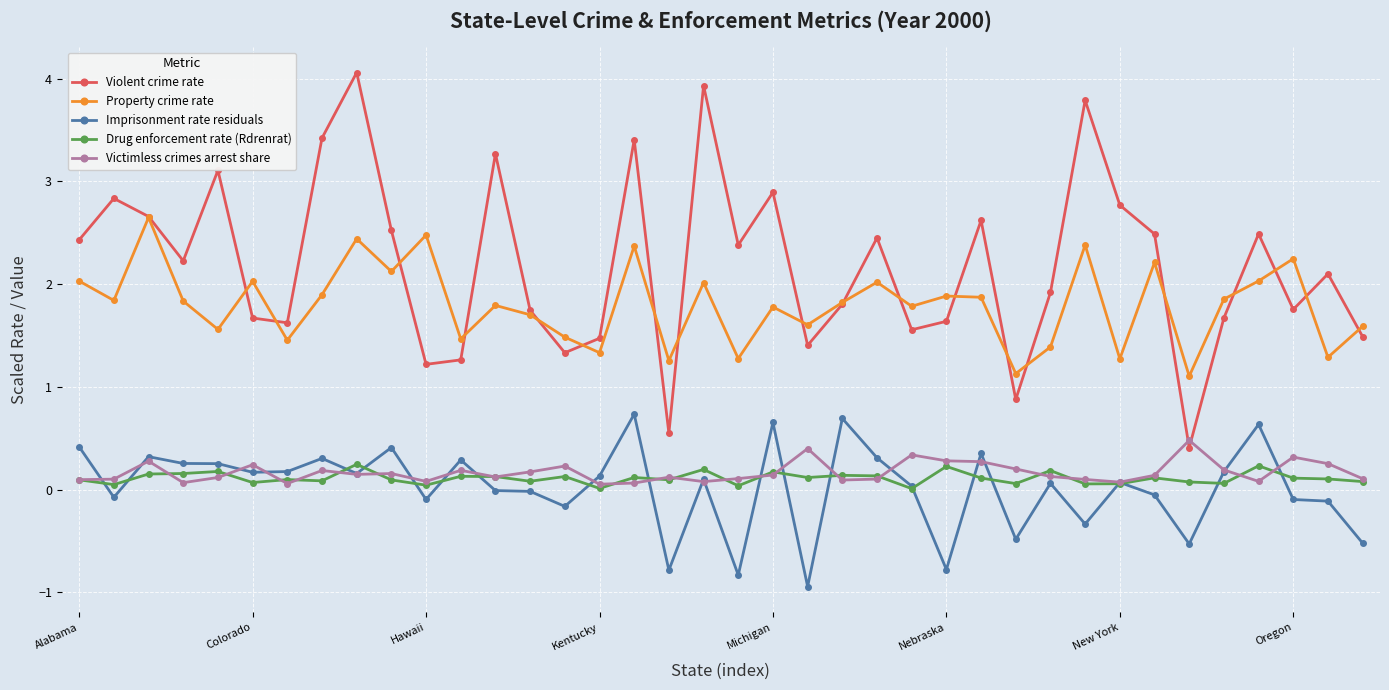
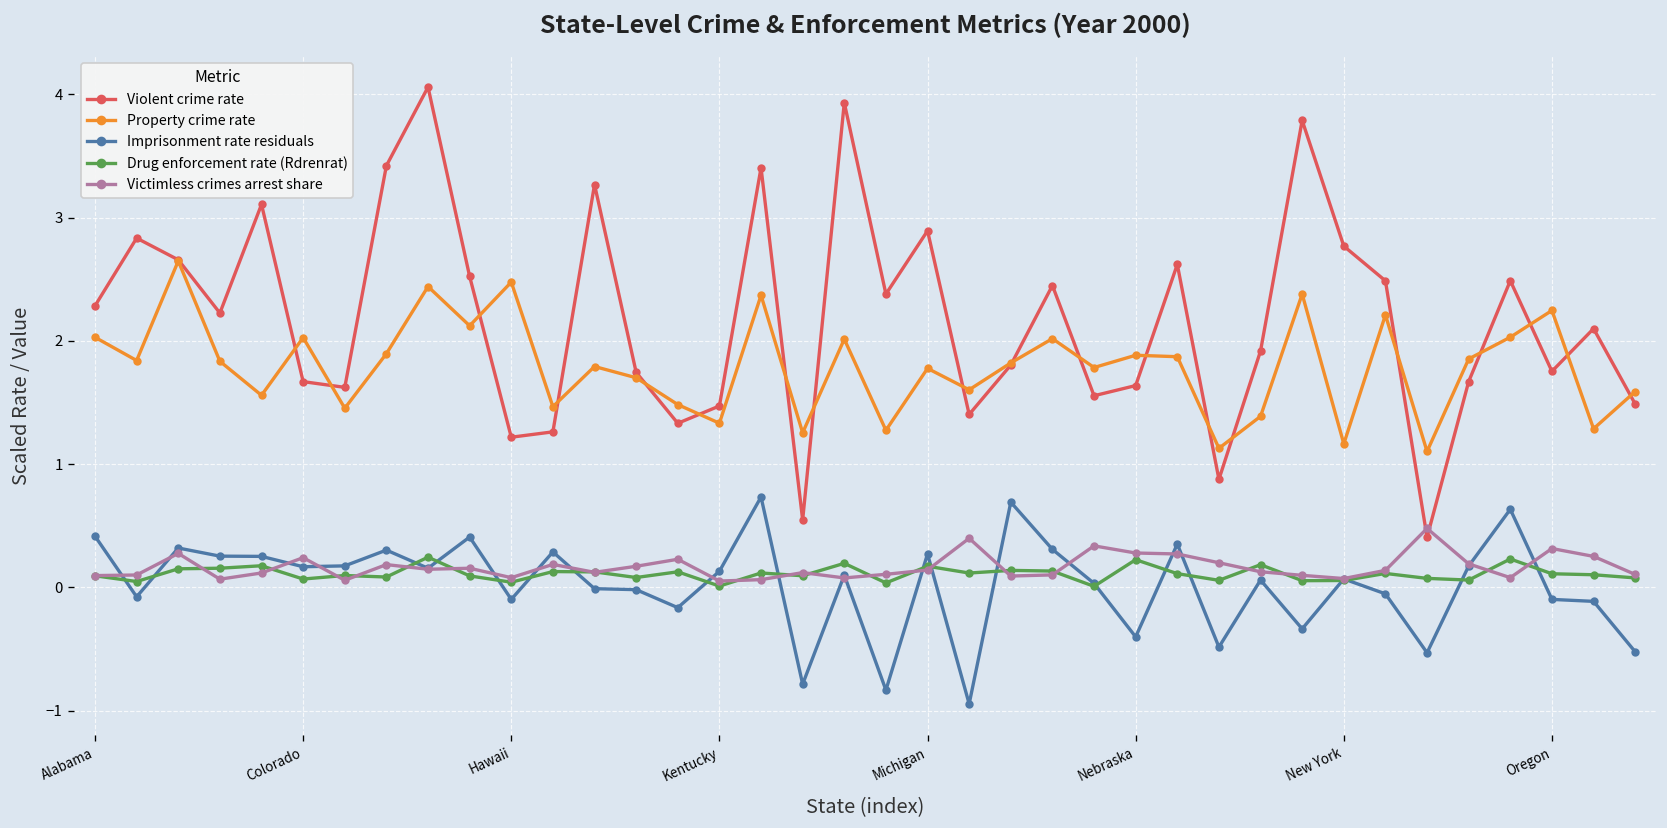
  {
    "Violent crime rate": {
-     "Alabama": 2.43,
+     "Alabama": 2.29,
      "Colorado": 1.67,
      "Hawaii": 1.22,
      "Kentucky": 1.47,
      "Michigan": 2.89,
      "Nebraska": 1.64,
      "New York": 2.77,
      "Oregon": 1.75
    },
    "Property crime rate": {
      "Alabama": 2.03,
      "Colorado": 2.03,
      "Hawaii": 2.48,
      "Kentucky": 1.33,
      "Michigan": 1.78,
      "Nebraska": 1.88,
-     "New York": 1.27,
+     "New York": 1.17,
      "Oregon": 2.25
    },
    "Imprisonment rate residuals": {
      "Alabama": 0.42,
      "Colorado": 0.17,
      "Hawaii": -0.10,
      "Kentucky": 0.13,
-     "Michigan": 0.65,
-     "Nebraska": -0.78,
+     "Michigan": 0.27,
+     "Nebraska": -0.40,
      "Oregon": -0.10
    },
    "Drug enforcement rate (Rdrenrat)": {
      "Colorado": 0.07,
      "Hawaii": 0.04,
      "Kentucky": 0.01,
      "Michigan": 0.17,
      "Nebraska": 0.23,
      "Oregon": 0.11
    },
    "Victimless crimes arrest share": {
      "Colorado": 0.24,
      "Hawaii": 0.08,
      "Kentucky": 0.05,
      "Michigan": 0.14,
      "Nebraska": 0.28,
      "Oregon": 0.32
    }
  }
